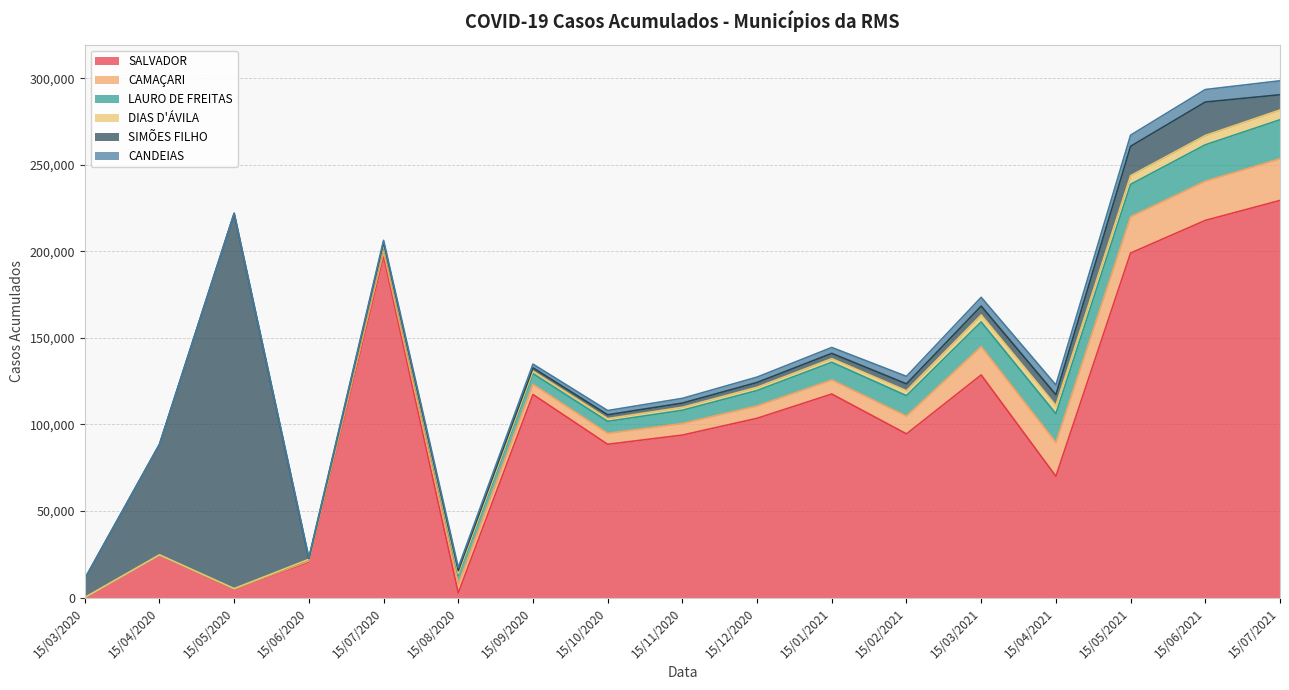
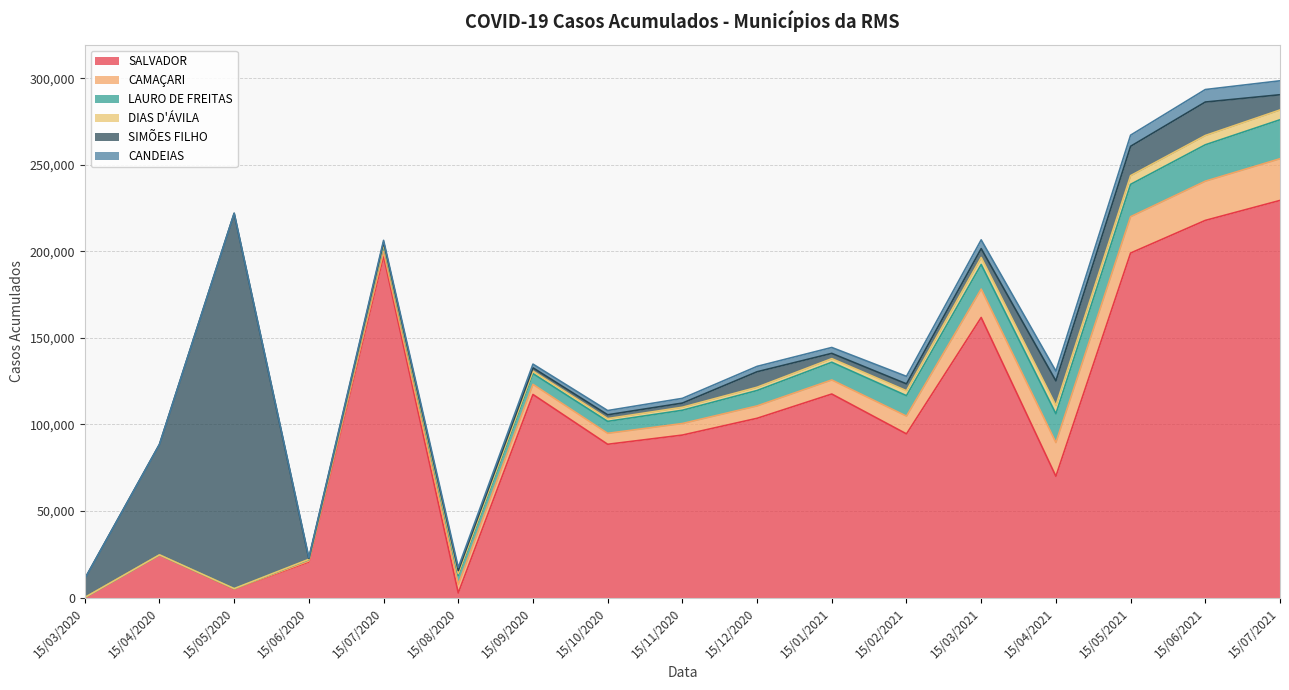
  {
    "SALVADOR": {
      "15/07/2020": "197,000",
      "15/08/2020": "3,000",
      "15/09/2020": "117,000",
      "15/10/2020": "89,000",
      "15/11/2020": "94,000",
      "15/12/2020": "104,000",
      "15/01/2021": "118,000",
      "15/02/2021": "95,000",
-     "15/03/2021": "129,000",
+     "15/03/2021": "162,000",
      "15/04/2021": "70,000",
      "15/05/2021": "199,000",
      "15/06/2021": "218,000",
      "15/07/2021": "229,000"
    },
    "SIMÕES FILHO": {
      "15/08/2020": "2,000",
      "15/09/2020": "2,000",
      "15/10/2020": "2,000",
      "15/11/2020": "2,000",
-     "15/12/2020": "3,000",
+     "15/12/2020": "9,000",
      "15/01/2021": "3,000",
      "15/02/2021": "4,000",
      "15/03/2021": "5,000",
-     "15/04/2021": "6,000",
+     "15/04/2021": "14,000",
      "15/05/2021": "17,000",
      "15/06/2021": "19,000",
      "15/07/2021": "9,000"
    }
  }
